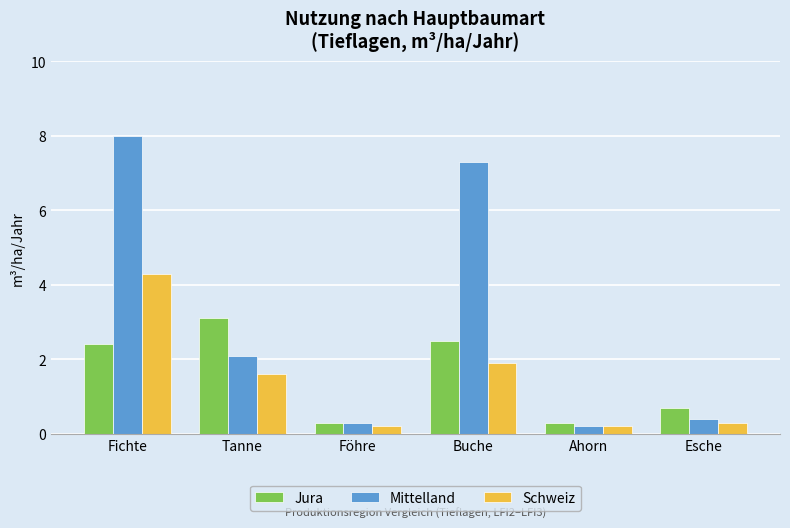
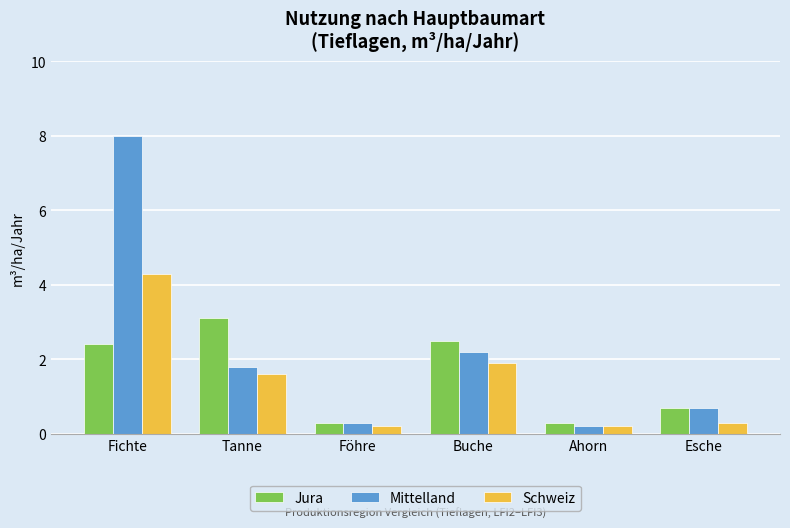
  {
    "Jura": {
      "Fichte": 2.4,
      "Tanne": 3.1,
      "Föhre": 0.3,
      "Buche": 2.5,
      "Ahorn": 0.3,
      "Esche": 0.7
    },
    "Mittelland": {
      "Fichte": 8.0,
-     "Tanne": 2.1,
+     "Tanne": 1.8,
      "Föhre": 0.3,
-     "Buche": 7.3,
+     "Buche": 2.2,
      "Ahorn": 0.2,
-     "Esche": 0.4
+     "Esche": 0.7
    },
    "Schweiz": {
      "Fichte": 4.3,
      "Tanne": 1.6,
      "Föhre": 0.2,
      "Buche": 1.9,
      "Ahorn": 0.2,
      "Esche": 0.3
    }
  }
